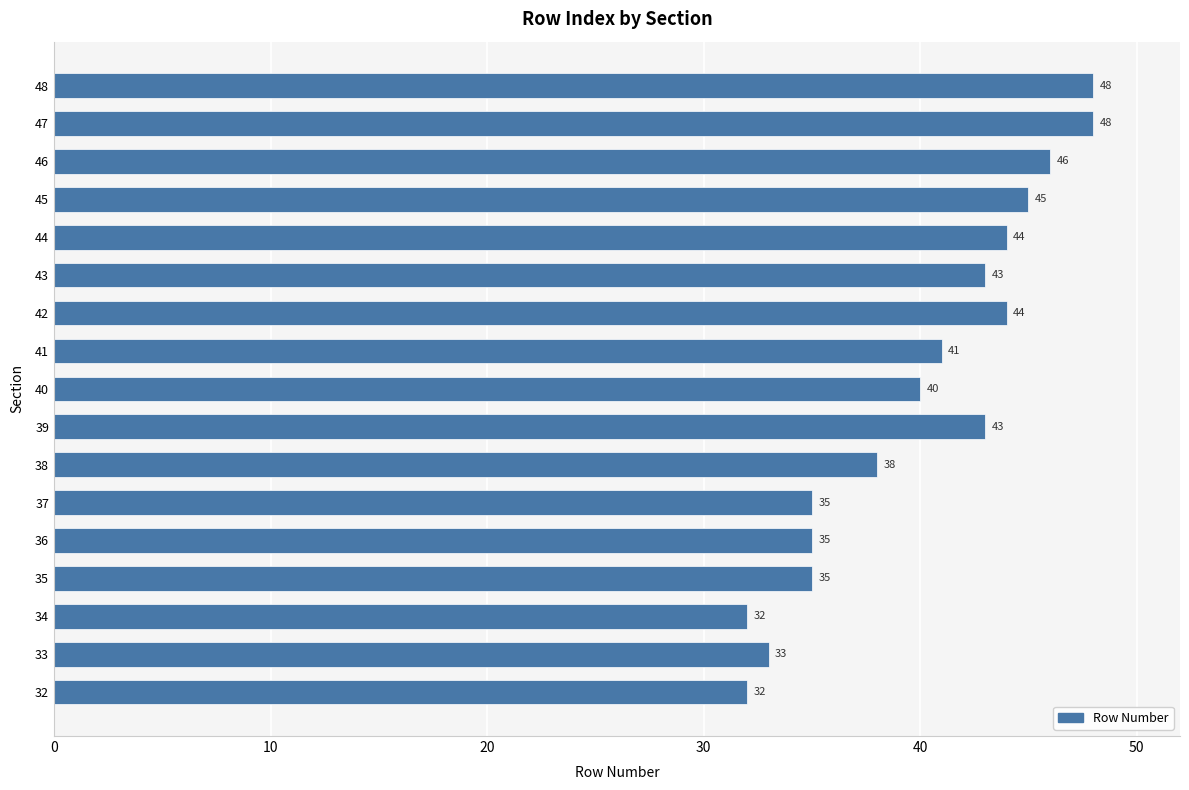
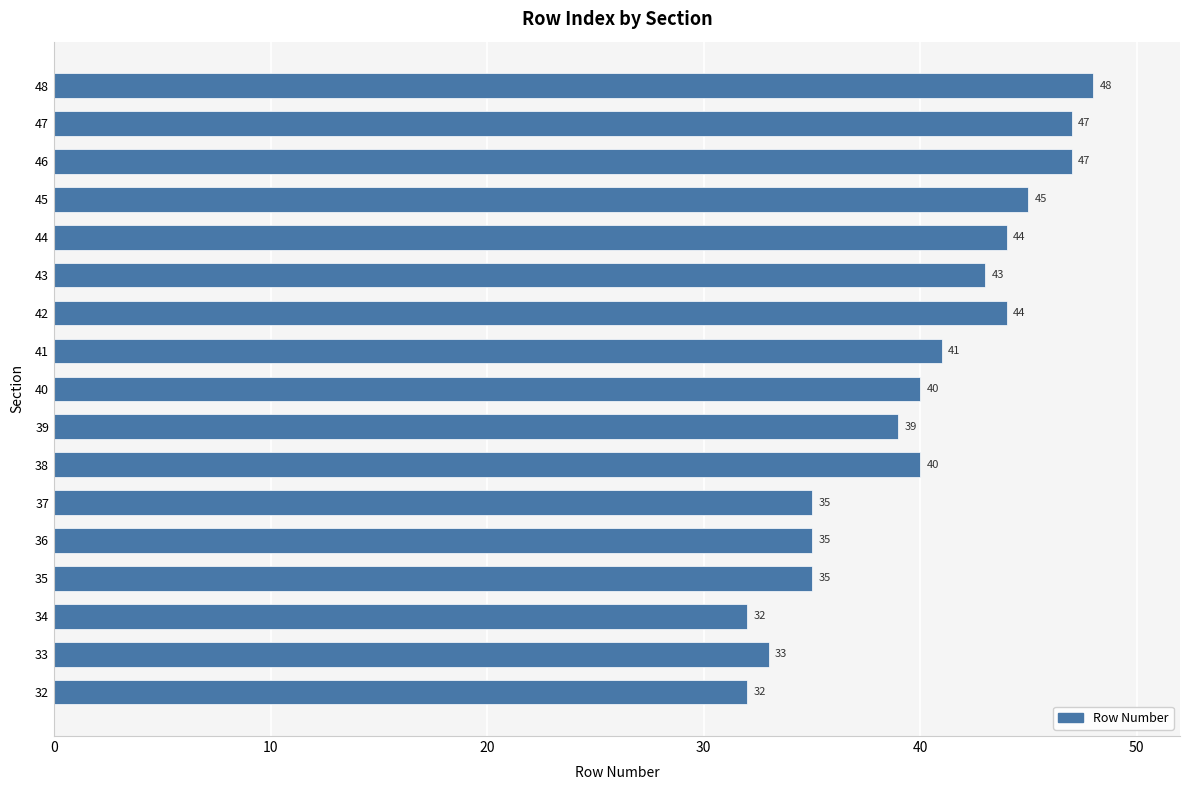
  {
    "48": 48,
-   "47": 48,
-   "46": 46,
+   "47": 47,
+   "46": 47,
    "45": 45,
    "44": 44,
    "43": 43,
    "42": 44,
    "41": 41,
    "40": 40,
-   "39": 43,
-   "38": 38,
+   "39": 39,
+   "38": 40,
    "37": 35,
    "36": 35,
    "35": 35,
    "34": 32,
    "33": 33,
    "32": 32
  }
